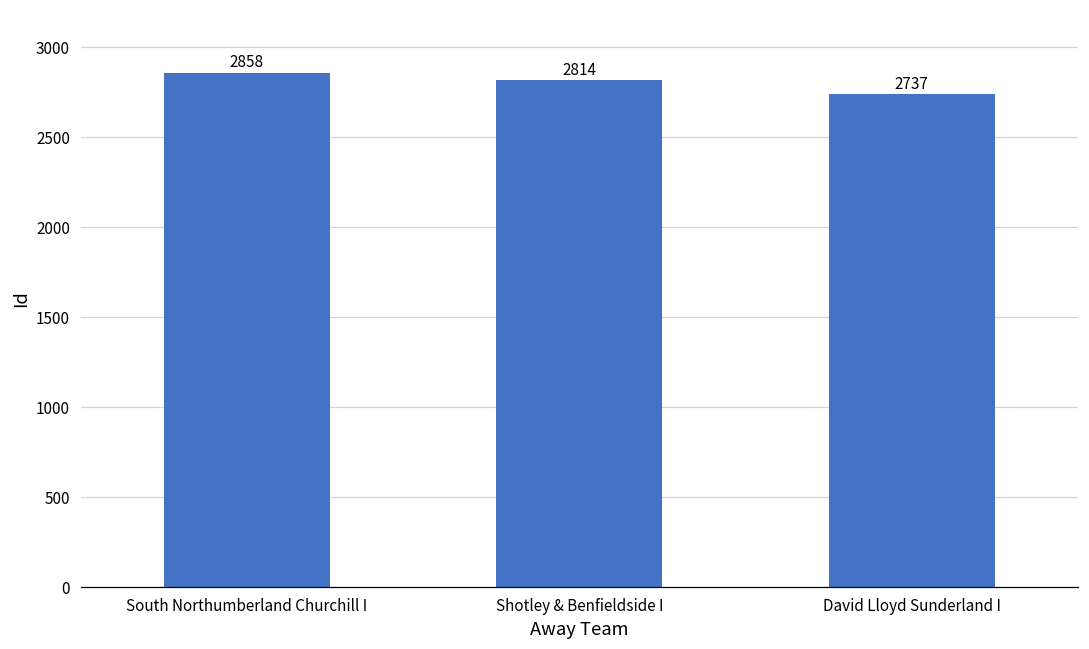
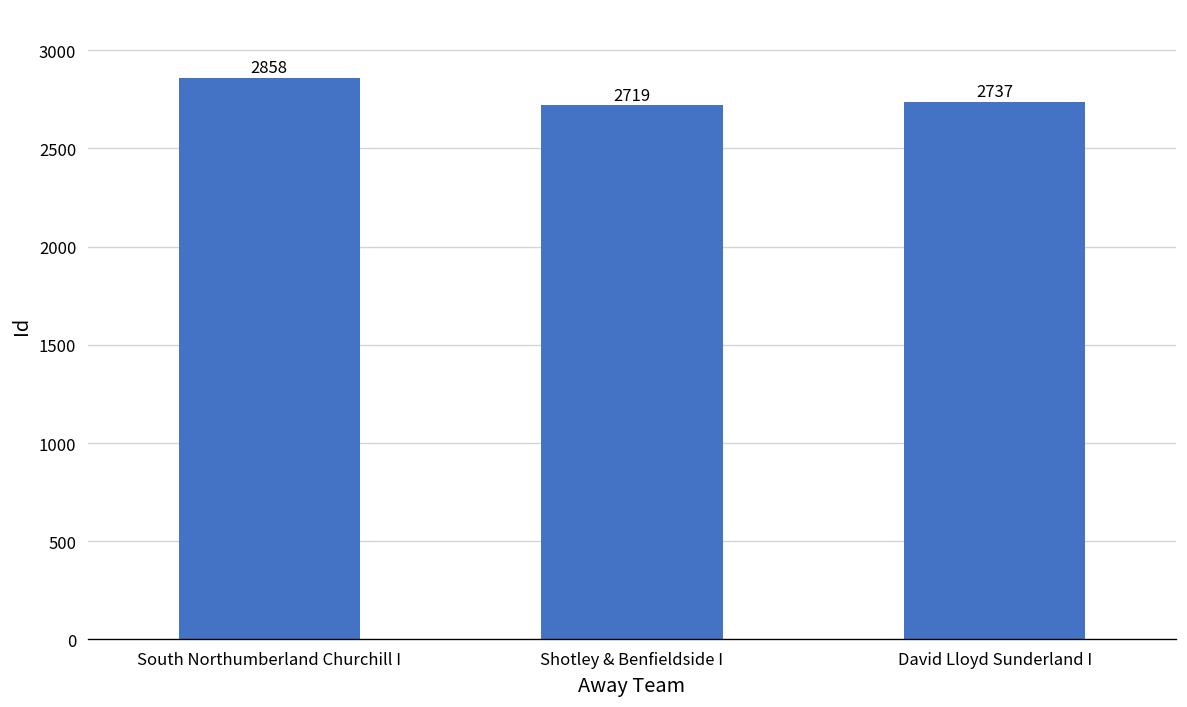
  {
    "South Northumberland Churchill I": 2858,
-   "Shotley & Benfieldside I": 2814,
+   "Shotley & Benfieldside I": 2719,
    "David Lloyd Sunderland I": 2737
  }
